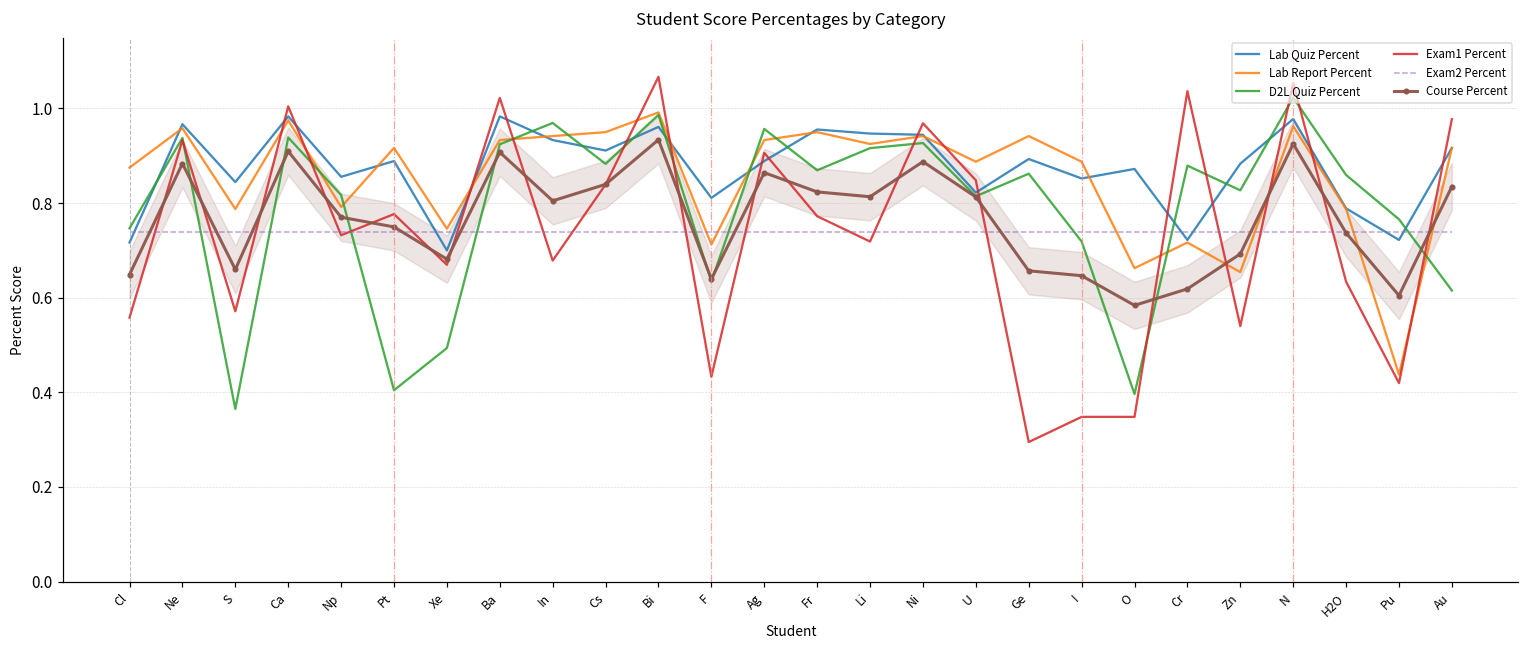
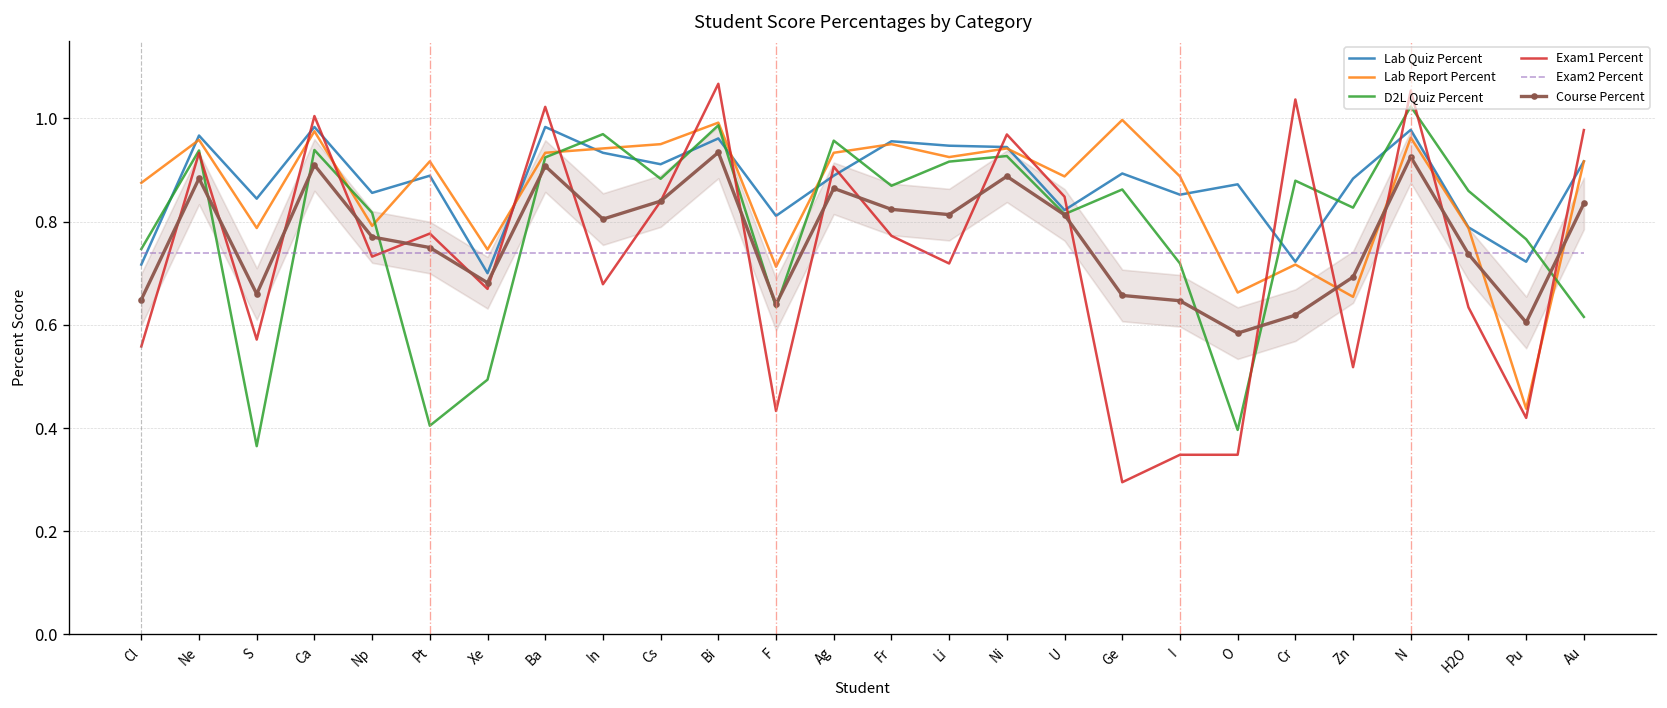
  {
    "Lab Quiz Percent": {
      "Cl": 0.72,
      "Ne": 0.97,
      "S": 0.84,
      "Ca": 0.98,
      "Np": 0.86,
      "Pt": 0.89,
      "Xe": 0.70,
      "Ba": 0.98,
      "In": 0.93,
      "Cs": 0.91,
      "Bi": 0.96,
      "F": 0.81,
      "Ag": 0.89,
      "Li": 0.95,
      "U": 0.82,
      "Ge": 0.89,
      "I": 0.85,
      "O": 0.87,
      "Zn": 0.88,
      "Pu": 0.72
    },
    "Lab Report Percent": {
      "Cl": 0.88,
      "Ne": 0.96,
      "S": 0.79,
      "Ca": 0.98,
      "Np": 0.79,
      "Pt": 0.92,
      "Ba": 0.93,
      "In": 0.94,
      "Cs": 0.95,
      "F": 0.71,
      "Ag": 0.93,
      "Li": 0.93,
      "U": 0.89,
-     "Ge": 0.94,
+     "Ge": 1.00,
      "I": 0.89,
      "O": 0.66,
      "Zn": 0.65,
      "N": 0.96,
      "Pu": 0.44
    },
    "D2L Quiz Percent": {
      "Cl": 0.75,
      "S": 0.36,
      "Ca": 0.94,
      "Pt": 0.40,
      "Xe": 0.49,
      "Ba": 0.92,
      "In": 0.97,
      "Cs": 0.88,
      "Ag": 0.96,
      "Li": 0.92,
      "Ni": 0.93,
      "Ge": 0.86,
      "I": 0.72,
      "O": 0.40,
      "Cr": 0.88,
      "Zn": 0.83,
      "N": 1.02,
      "H2O": 0.86,
      "Pu": 0.77,
      "Au": 0.62
    },
    "Exam1 Percent": {
      "Cl": 0.56,
      "S": 0.57,
      "Ca": 1.00,
      "Np": 0.73,
      "Pt": 0.78,
      "Xe": 0.67,
      "Ba": 1.02,
      "In": 0.68,
      "Bi": 1.07,
      "F": 0.43,
      "Ag": 0.91,
      "Fr": 0.77,
      "Li": 0.72,
      "Ni": 0.97,
      "U": 0.85,
      "Ge": 0.30,
      "I": 0.35,
      "O": 0.35,
      "Cr": 1.04,
-     "Zn": 0.54,
+     "Zn": 0.52,
      "H2O": 0.63,
      "Pu": 0.42,
      "Au": 0.98
    },
    "Exam2 Percent": {
      "Cl": 0.74,
      "Ne": 0.74,
      "S": 0.74,
      "Ca": 0.74,
      "Np": 0.74,
      "Pt": 0.74,
      "Ba": 0.74,
      "In": 0.74,
      "Cs": 0.74,
      "Bi": 0.74,
      "F": 0.74,
      "Ag": 0.74,
      "Fr": 0.74,
      "Li": 0.74,
      "Ni": 0.74,
      "U": 0.74,
      "Ge": 0.74,
      "I": 0.74,
      "O": 0.74,
      "Cr": 0.74,
      "N": 0.74,
      "Pu": 0.74,
      "Au": 0.74
    }
  }
